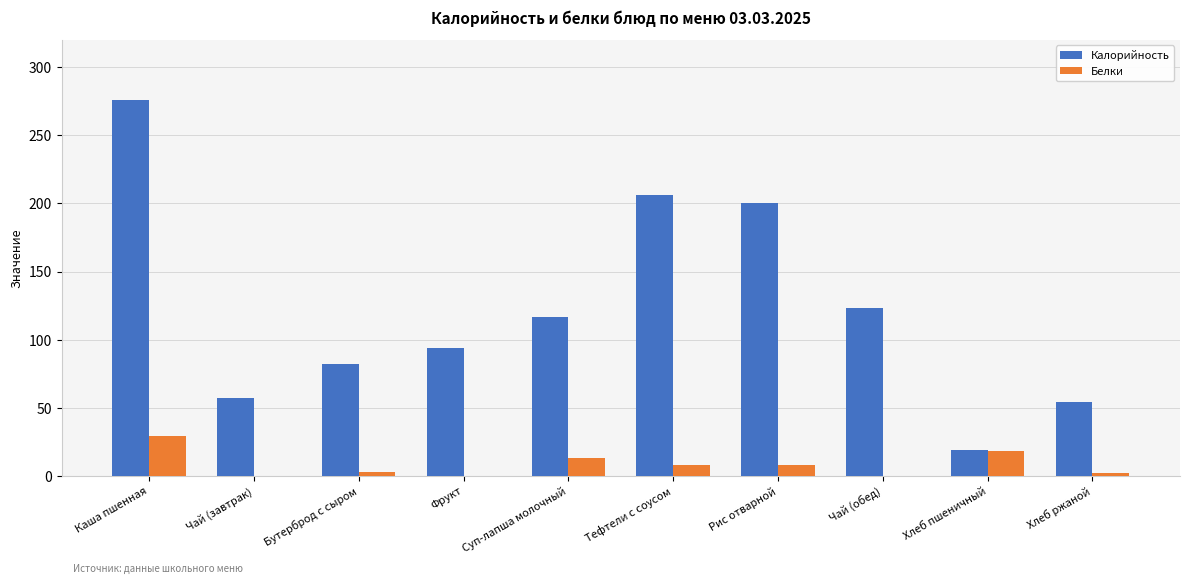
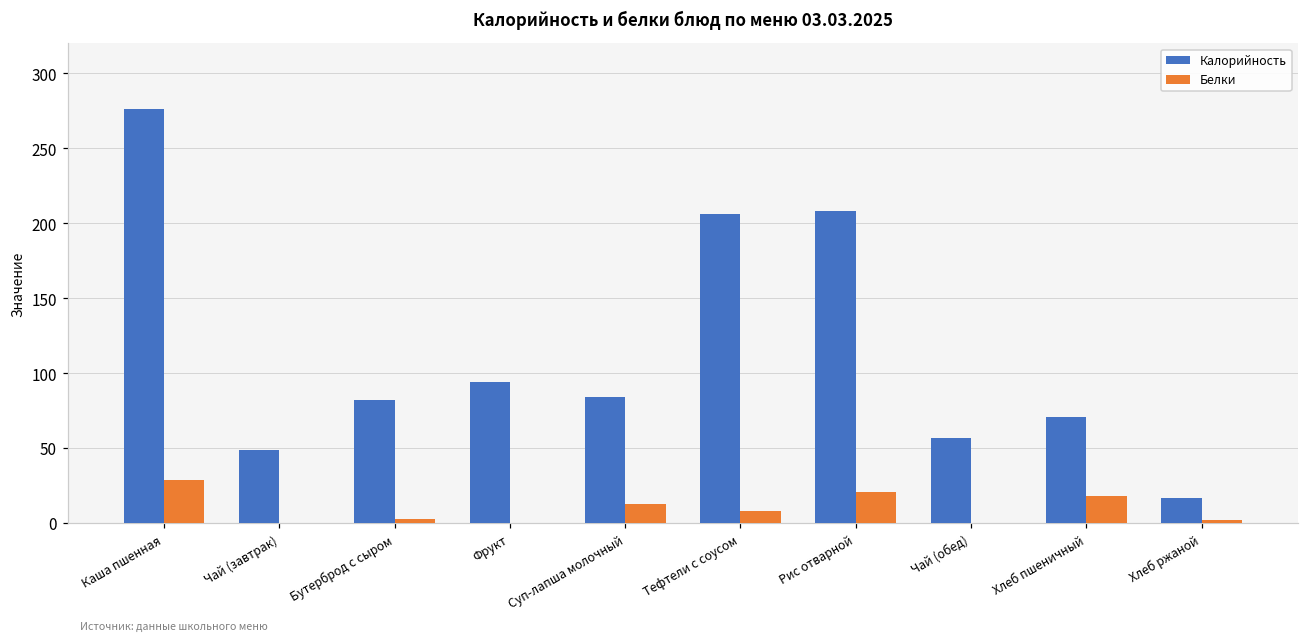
  {
    "Калорийность": {
      "Каша пшенная": 276,
-     "Чай (завтрак)": 57,
+     "Чай (завтрак)": 49,
      "Бутерброд с сыром": 82,
      "Фрукт": 94,
-     "Суп-лапша молочный": 117,
+     "Суп-лапша молочный": 84,
      "Тефтели с соусом": 206,
-     "Рис отварной": 200,
-     "Чай (обед)": 123,
-     "Хлеб пшеничный": 19,
-     "Хлеб ржаной": 54
+     "Рис отварной": 208,
+     "Чай (обед)": 57,
+     "Хлеб пшеничный": 71,
+     "Хлеб ржаной": 17
    },
    "Белки": {
      "Каша пшенная": 29,
      "Чай (завтрак)": 0,
      "Бутерброд с сыром": 3,
      "Фрукт": 0,
      "Суп-лапша молочный": 13,
      "Тефтели с соусом": 8,
-     "Рис отварной": 8,
+     "Рис отварной": 21,
      "Чай (обед)": 0,
      "Хлеб пшеничный": 18,
      "Хлеб ржаной": 2
    }
  }
